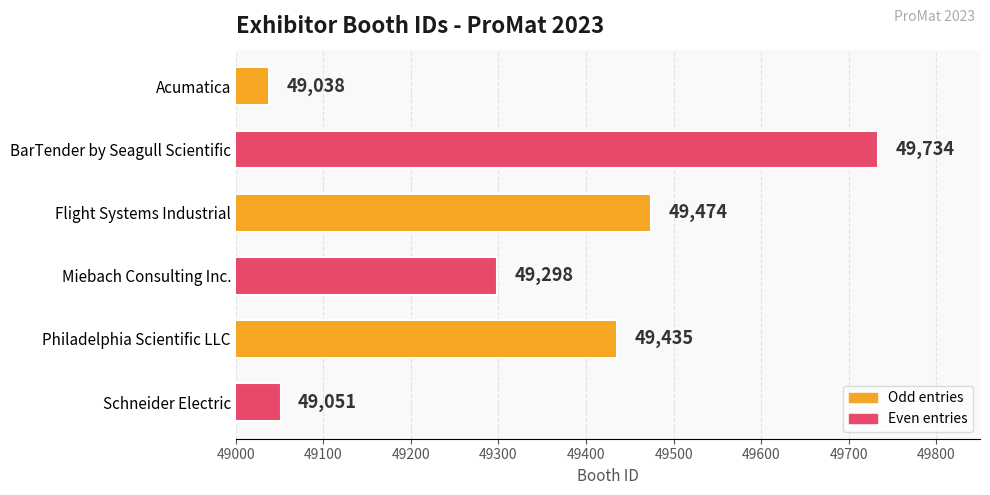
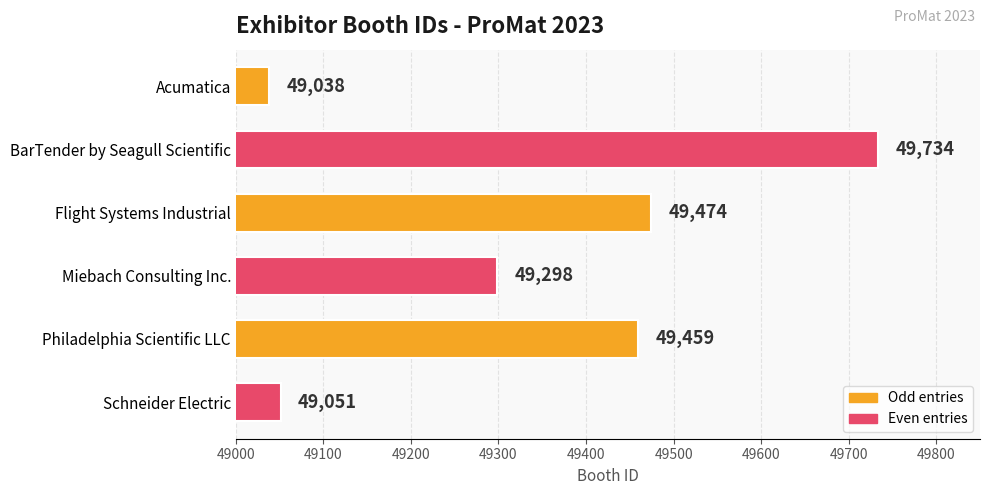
  {
    "Acumatica": "49,038",
    "BarTender by Seagull Scientific": "49,734",
    "Flight Systems Industrial": "49,474",
    "Miebach Consulting Inc.": "49,298",
-   "Philadelphia Scientific LLC": "49,435",
+   "Philadelphia Scientific LLC": "49,459",
    "Schneider Electric": "49,051"
  }
